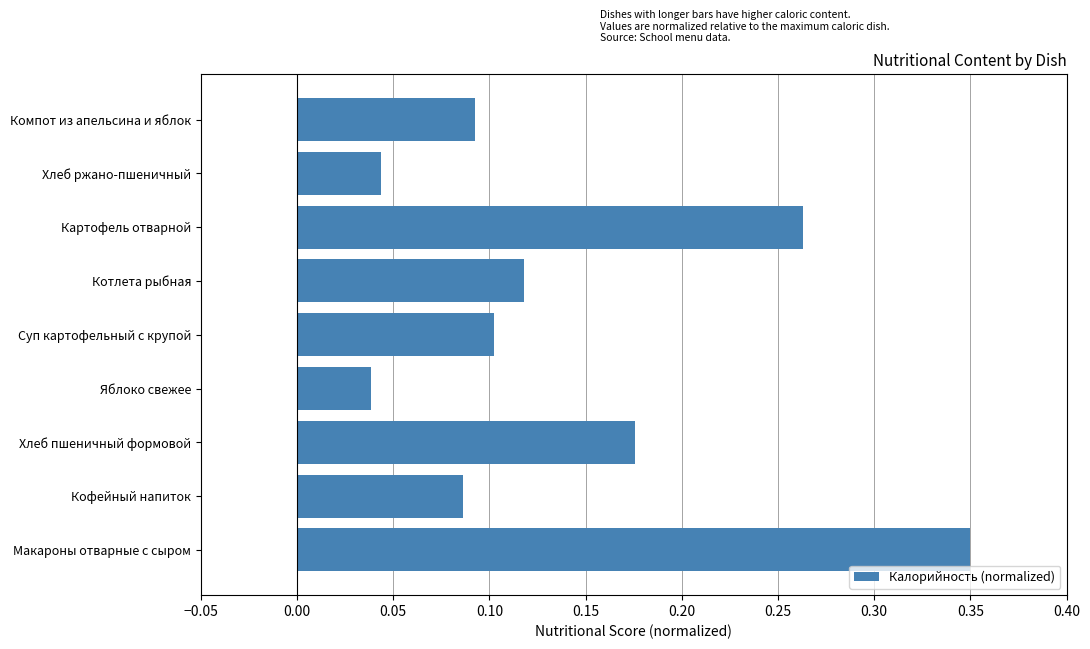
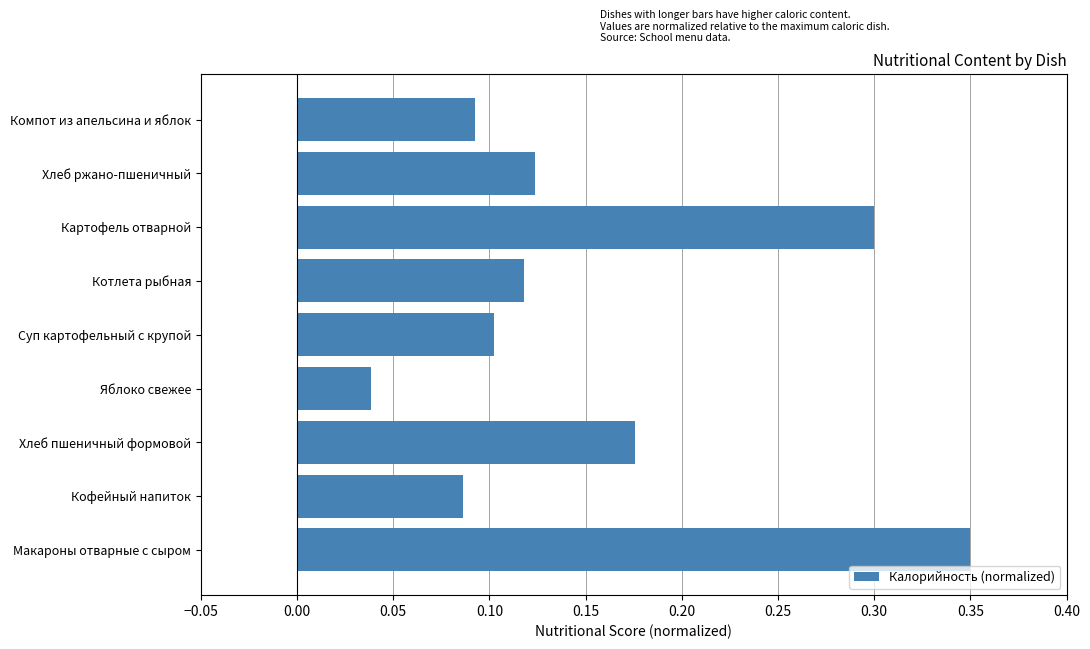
  {
    "Компот из апельсина и яблок": 0.093,
-   "Хлеб ржано-пшеничный": 0.044,
-   "Картофель отварной": 0.263,
+   "Хлеб ржано-пшеничный": 0.124,
+   "Картофель отварной": 0.300,
    "Котлета рыбная": 0.118,
    "Суп картофельный с крупой": 0.103,
    "Яблоко свежее": 0.039,
    "Хлеб пшеничный формовой": 0.176,
    "Кофейный напиток": 0.086,
    "Макароны отварные с сыром": 0.350
  }
